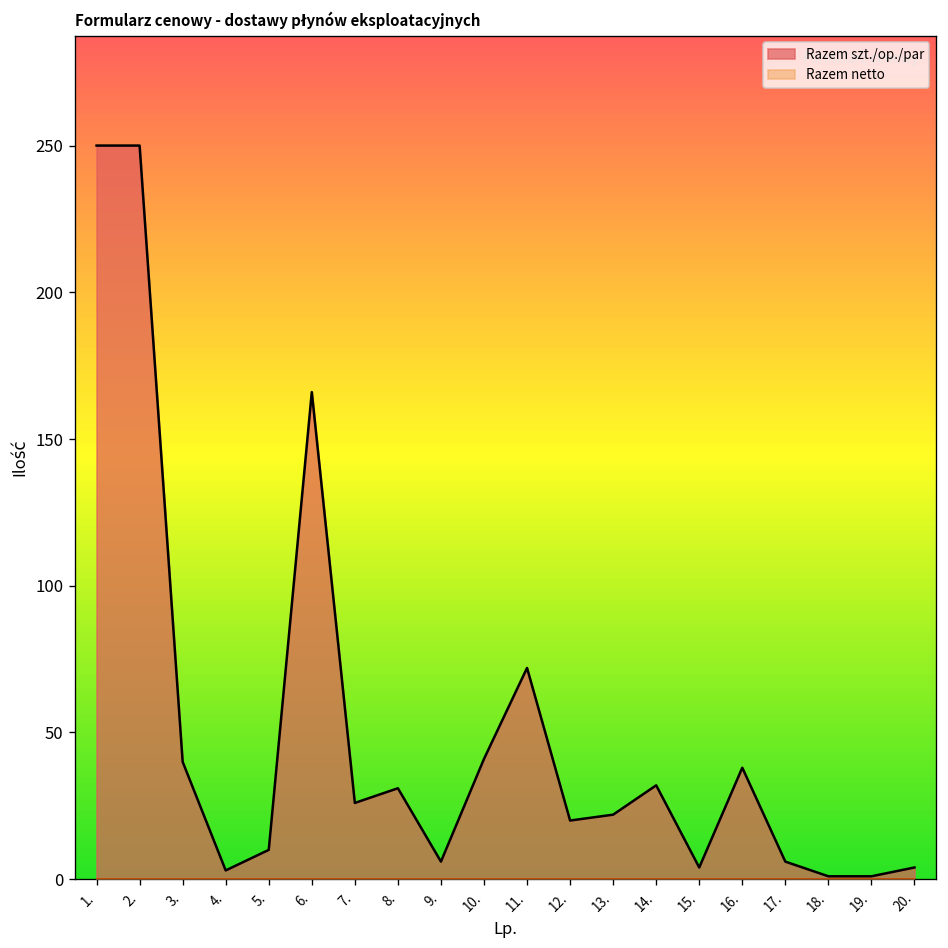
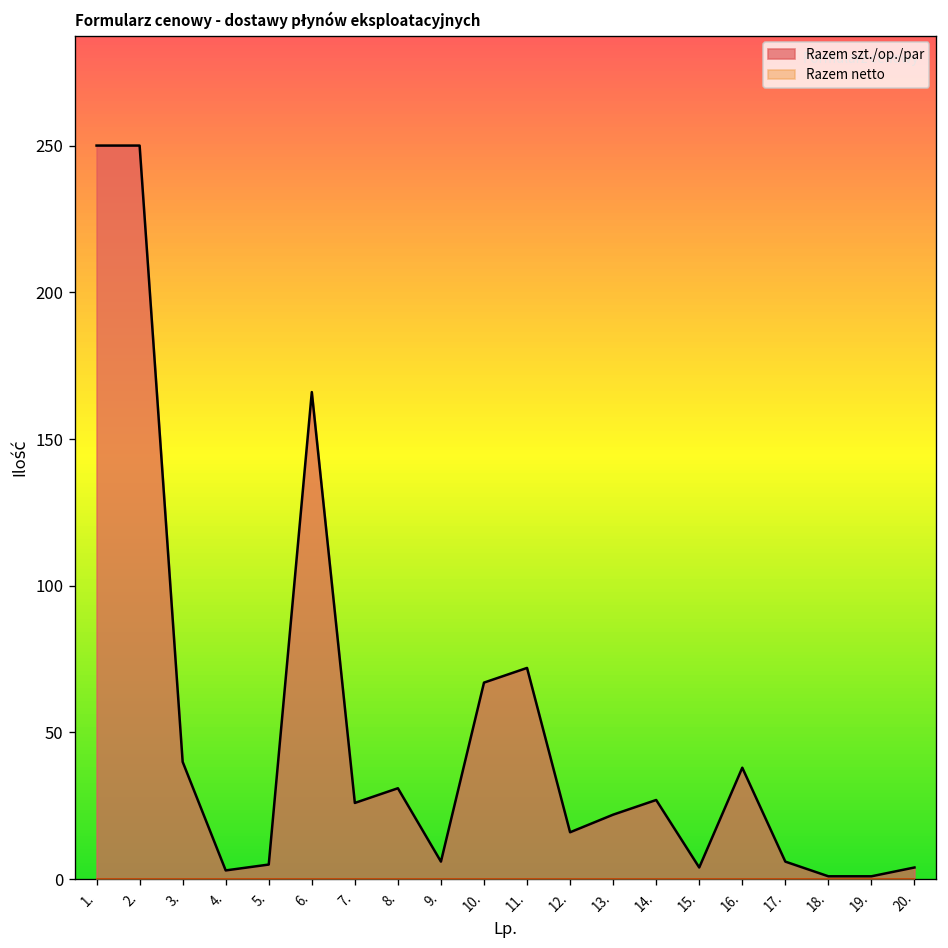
  {
    "Razem szt./op./par": {
      "1.": 250,
      "2.": 250,
      "3.": 40,
      "4.": 3,
-     "5.": 10,
+     "5.": 5,
      "6.": 166,
      "7.": 26,
      "8.": 31,
      "9.": 6,
-     "10.": 41,
+     "10.": 67,
      "11.": 72,
-     "12.": 20,
+     "12.": 16,
      "13.": 22,
-     "14.": 32,
+     "14.": 27,
      "15.": 4,
      "16.": 38,
      "17.": 6,
      "20.": 4
    },
    "Razem netto": {
      "1.": 0,
      "2.": 0,
      "3.": 0,
      "4.": 0,
      "5.": 0,
      "6.": 0,
      "7.": 0,
      "8.": 0,
      "9.": 0,
      "10.": 0,
      "11.": 0,
      "12.": 0,
      "13.": 0,
      "14.": 0,
      "15.": 0,
      "16.": 0,
      "17.": 0,
      "20.": 0
    }
  }
